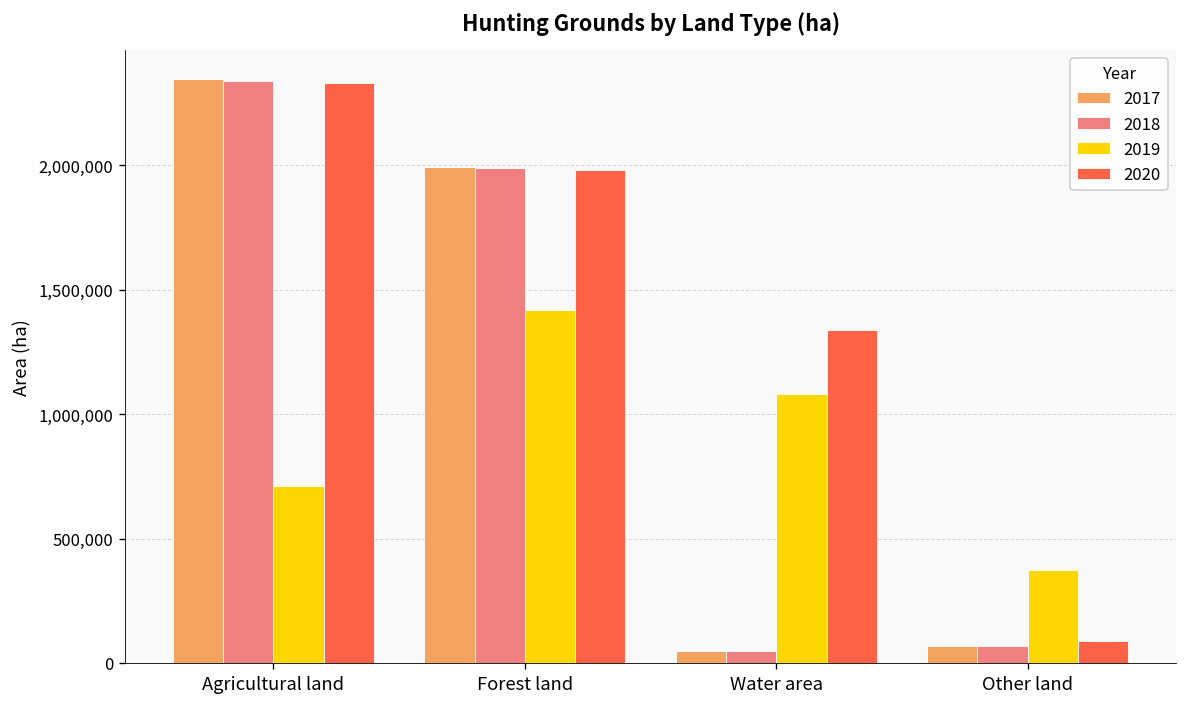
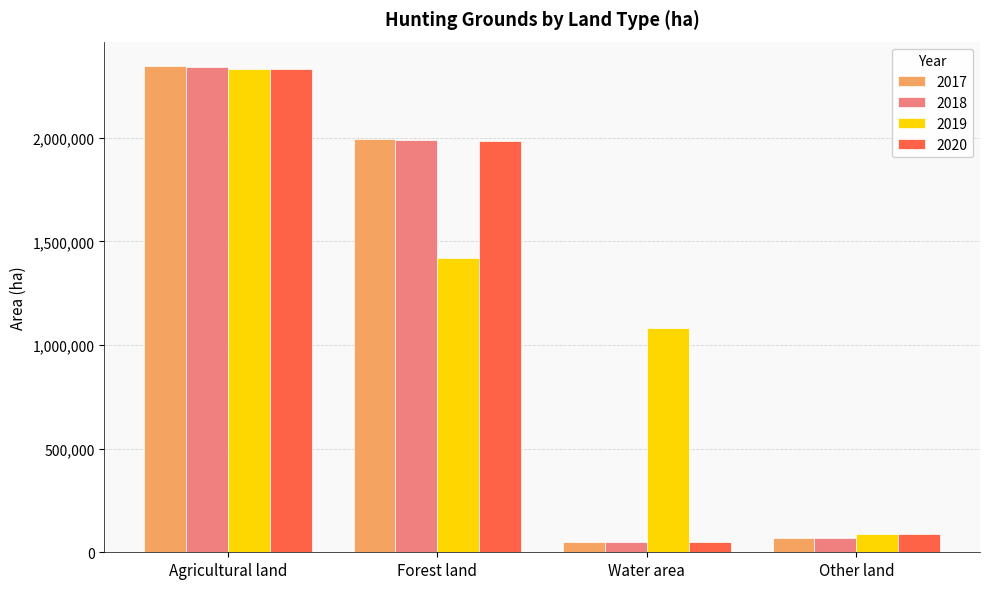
  {
    "2019": {
-     "Agricultural land": "710,000",
+     "Agricultural land": "2,330,000",
      "Forest land": "1,420,000",
      "Water area": "1,080,000",
-     "Other land": "370,000"
+     "Other land": "90,000"
    },
    "2020": {
      "Agricultural land": "2,330,000",
      "Forest land": "1,980,000",
-     "Water area": "1,340,000",
+     "Water area": "50,000",
      "Other land": "90,000"
    }
  }
